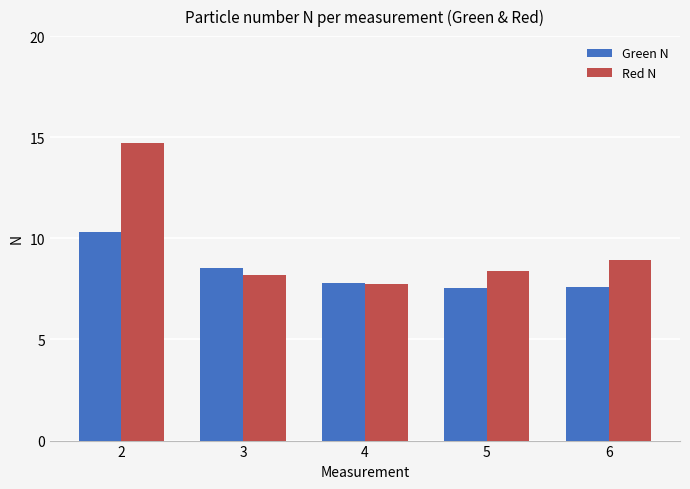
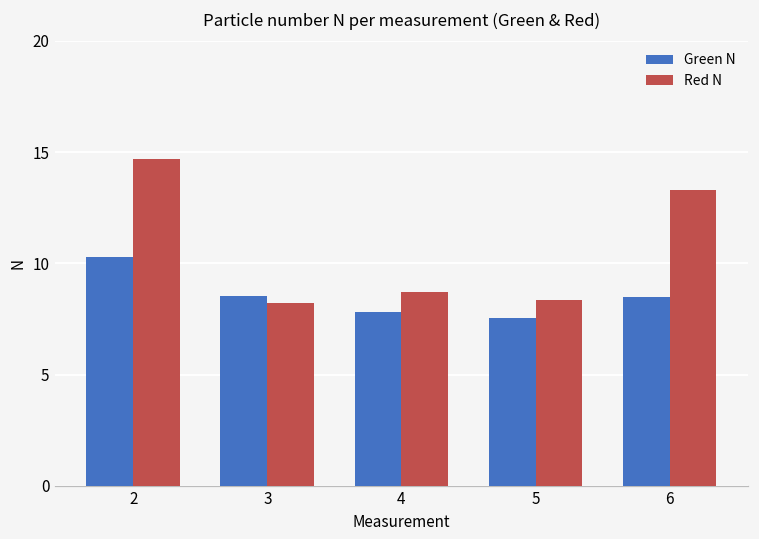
  {
    "Green N": {
      "2": 10.3,
      "3": 8.5,
      "4": 7.8,
      "5": 7.5,
-     "6": 7.6
+     "6": 8.5
    },
    "Red N": {
      "2": 14.7,
      "3": 8.2,
-     "4": 7.7,
+     "4": 8.7,
      "5": 8.4,
-     "6": 8.9
+     "6": 13.3
    }
  }
